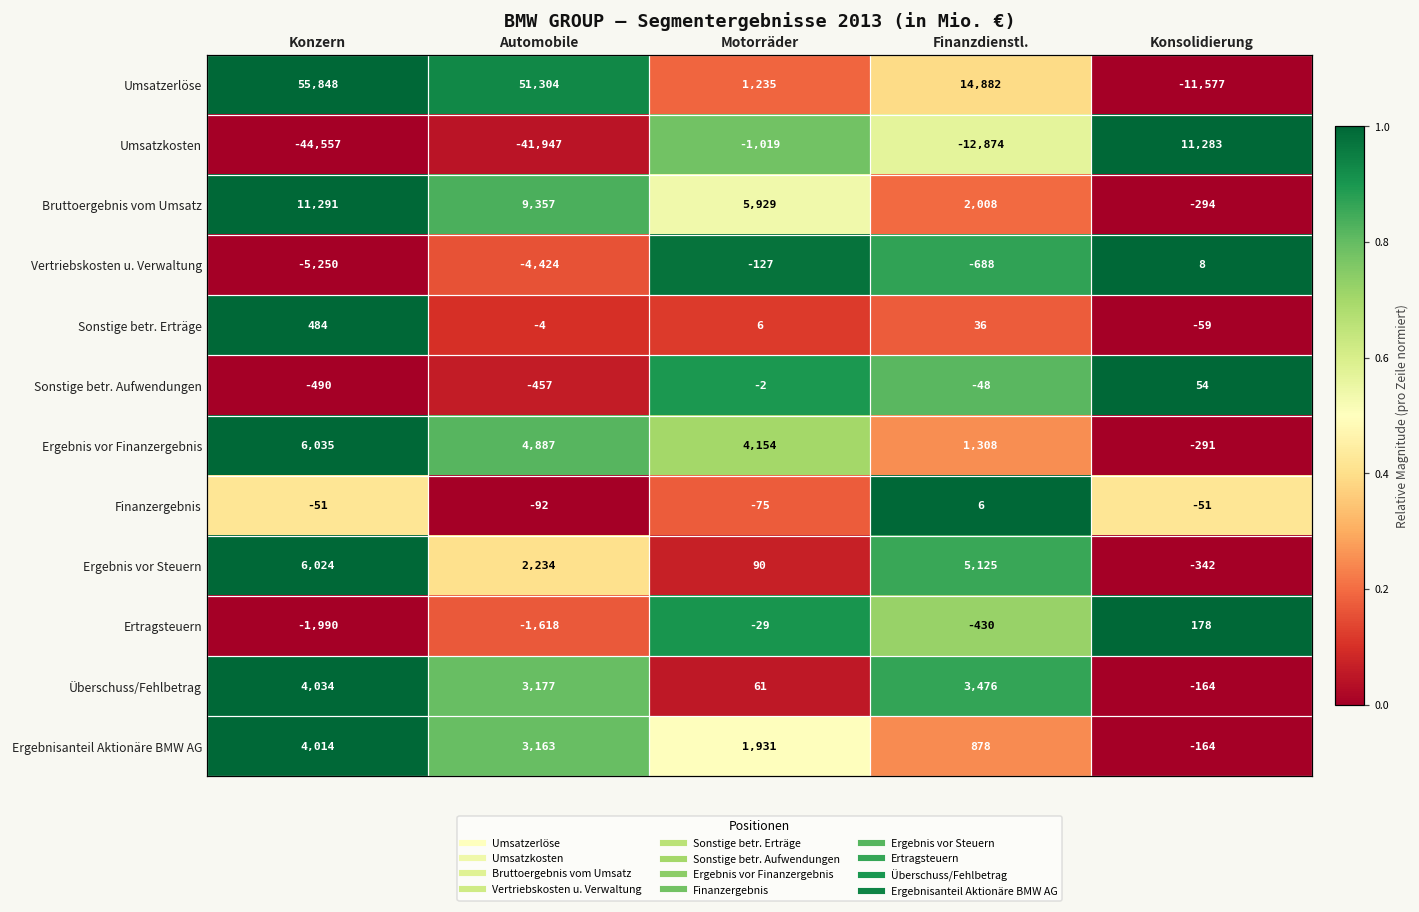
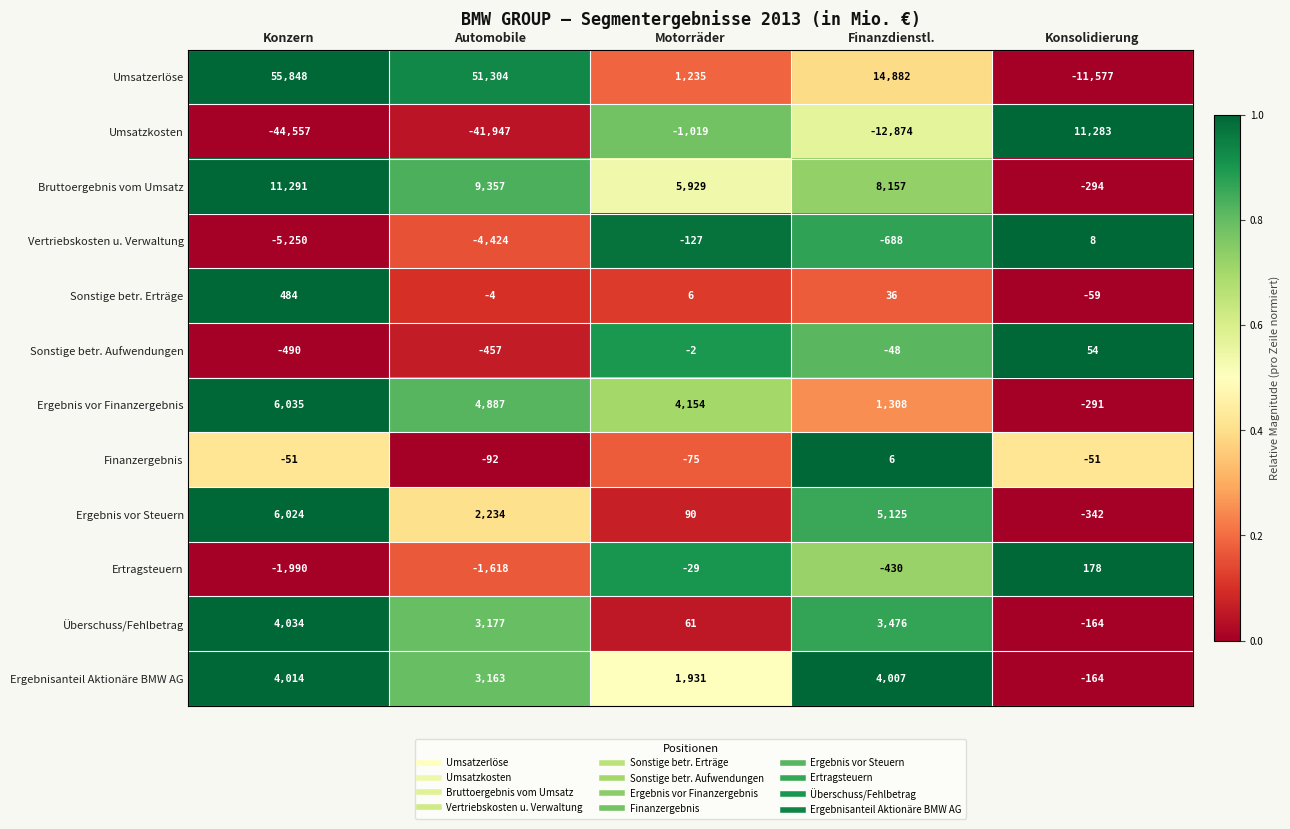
  {
    "Umsatzerlöse": {
      "Konzern": "55,848",
      "Automobile": "51,304",
      "Motorräder": "1,235",
      "Finanzdienstl.": "14,882",
      "Konsolidierung": "-11,577"
    },
    "Umsatzkosten": {
      "Konzern": "-44,557",
      "Automobile": "-41,947",
      "Motorräder": "-1,019",
      "Finanzdienstl.": "-12,874",
      "Konsolidierung": "11,283"
    },
    "Bruttoergebnis vom Umsatz": {
      "Konzern": "11,291",
      "Automobile": "9,357",
      "Motorräder": "5,929",
-     "Finanzdienstl.": "2,008",
+     "Finanzdienstl.": "8,157",
      "Konsolidierung": "-294"
    },
    "Vertriebskosten u. Verwaltung": {
      "Konzern": "-5,250",
      "Automobile": "-4,424",
      "Motorräder": "-127",
      "Finanzdienstl.": "-688",
      "Konsolidierung": "8"
    },
    "Sonstige betr. Erträge": {
      "Konzern": "484",
      "Automobile": "-4",
      "Motorräder": "6",
      "Finanzdienstl.": "36",
      "Konsolidierung": "-59"
    },
    "Sonstige betr. Aufwendungen": {
      "Konzern": "-490",
      "Automobile": "-457",
      "Motorräder": "-2",
      "Finanzdienstl.": "-48",
      "Konsolidierung": "54"
    },
    "Ergebnis vor Finanzergebnis": {
      "Konzern": "6,035",
      "Automobile": "4,887",
      "Motorräder": "4,154",
      "Finanzdienstl.": "1,308",
      "Konsolidierung": "-291"
    },
    "Finanzergebnis": {
      "Konzern": "-51",
      "Automobile": "-92",
      "Motorräder": "-75",
      "Finanzdienstl.": "6",
      "Konsolidierung": "-51"
    },
    "Ergebnis vor Steuern": {
      "Konzern": "6,024",
      "Automobile": "2,234",
      "Motorräder": "90",
      "Finanzdienstl.": "5,125",
      "Konsolidierung": "-342"
    },
    "Ertragsteuern": {
      "Konzern": "-1,990",
      "Automobile": "-1,618",
      "Motorräder": "-29",
      "Finanzdienstl.": "-430",
      "Konsolidierung": "178"
    },
    "Überschuss/Fehlbetrag": {
      "Konzern": "4,034",
      "Automobile": "3,177",
      "Motorräder": "61",
      "Finanzdienstl.": "3,476",
      "Konsolidierung": "-164"
    },
    "Ergebnisanteil Aktionäre BMW AG": {
      "Konzern": "4,014",
      "Automobile": "3,163",
      "Motorräder": "1,931",
-     "Finanzdienstl.": "878",
+     "Finanzdienstl.": "4,007",
      "Konsolidierung": "-164"
    }
  }
